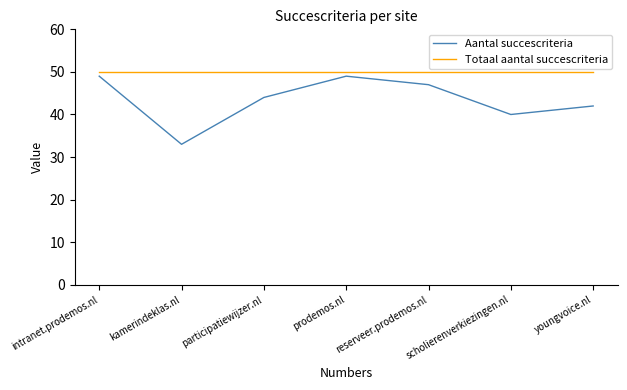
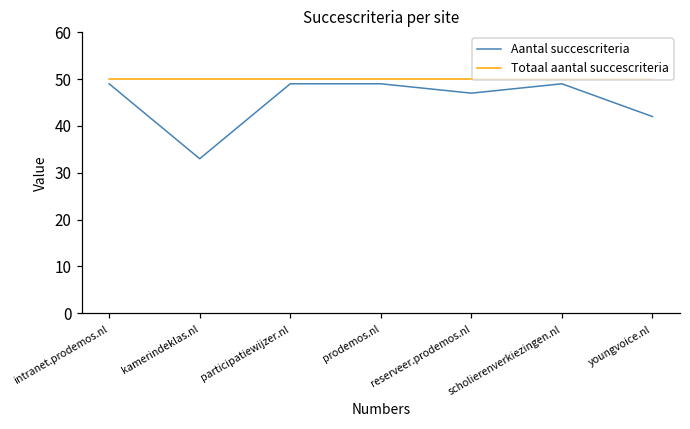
  {
    "Aantal succescriteria": {
      "intranet.prodemos.nl": 49,
      "kamerindeklas.nl": 33,
-     "participatiewijzer.nl": 44,
+     "participatiewijzer.nl": 49,
      "prodemos.nl": 49,
      "reserveer.prodemos.nl": 47,
-     "scholierenverkiezingen.nl": 40,
+     "scholierenverkiezingen.nl": 49,
      "youngvoice.nl": 42
    },
    "Totaal aantal succescriteria": {
      "intranet.prodemos.nl": 50,
      "kamerindeklas.nl": 50,
      "participatiewijzer.nl": 50,
      "prodemos.nl": 50,
      "reserveer.prodemos.nl": 50,
      "scholierenverkiezingen.nl": 50,
      "youngvoice.nl": 50
    }
  }
